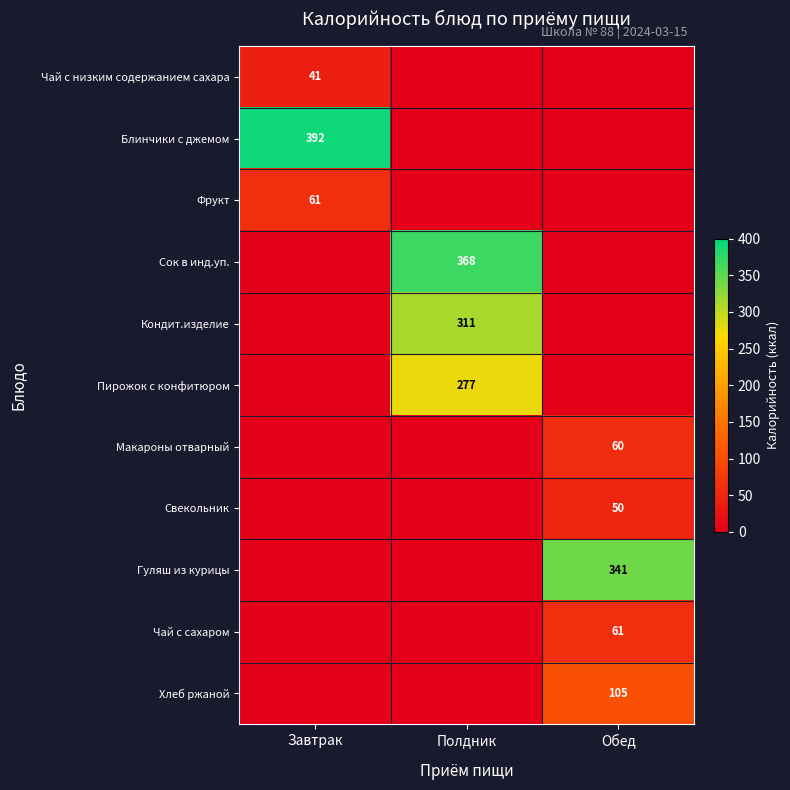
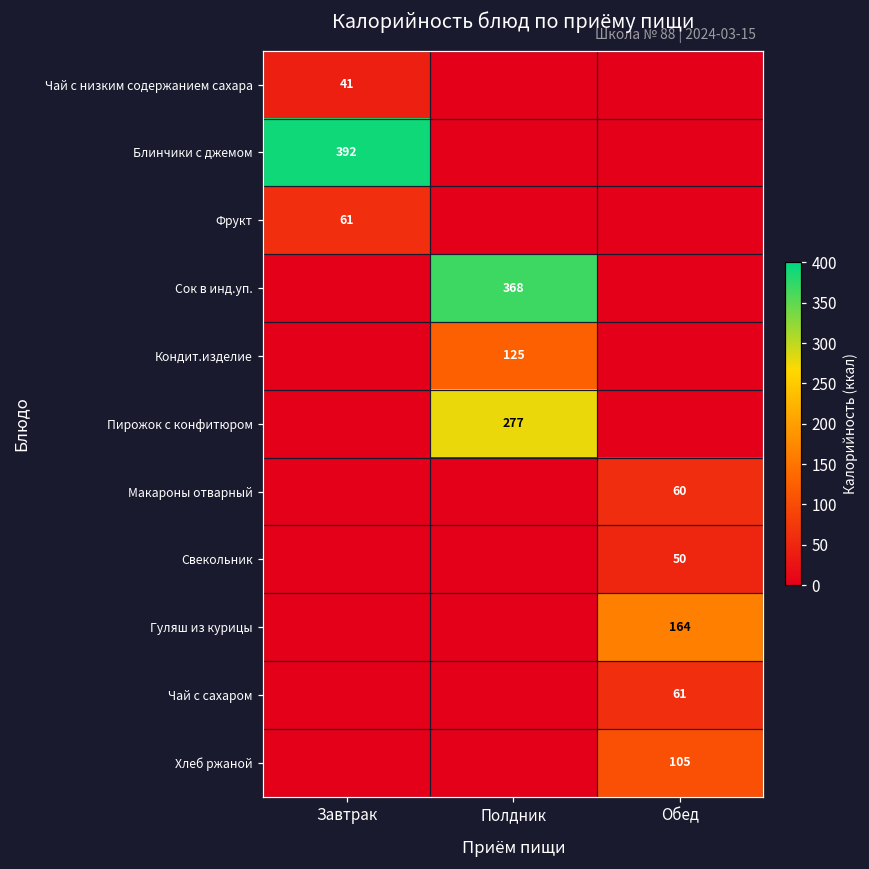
  {
    "Чай с низким содержанием сахара": {
      "Завтрак": 41
    },
    "Блинчики с джемом": {
      "Завтрак": 392
    },
    "Фрукт": {
      "Завтрак": 61
    },
    "Сок в инд.уп.": {
      "Полдник": 368
    },
    "Кондит.изделие": {
-     "Полдник": 311
+     "Полдник": 125
    },
    "Пирожок с конфитюром": {
      "Полдник": 277
    },
    "Макароны отварный": {
      "Обед": 60
    },
    "Свекольник": {
      "Обед": 50
    },
    "Гуляш из курицы": {
-     "Обед": 341
+     "Обед": 164
    },
    "Чай с сахаром": {
      "Обед": 61
    },
    "Хлеб ржаной": {
      "Обед": 105
    }
  }
